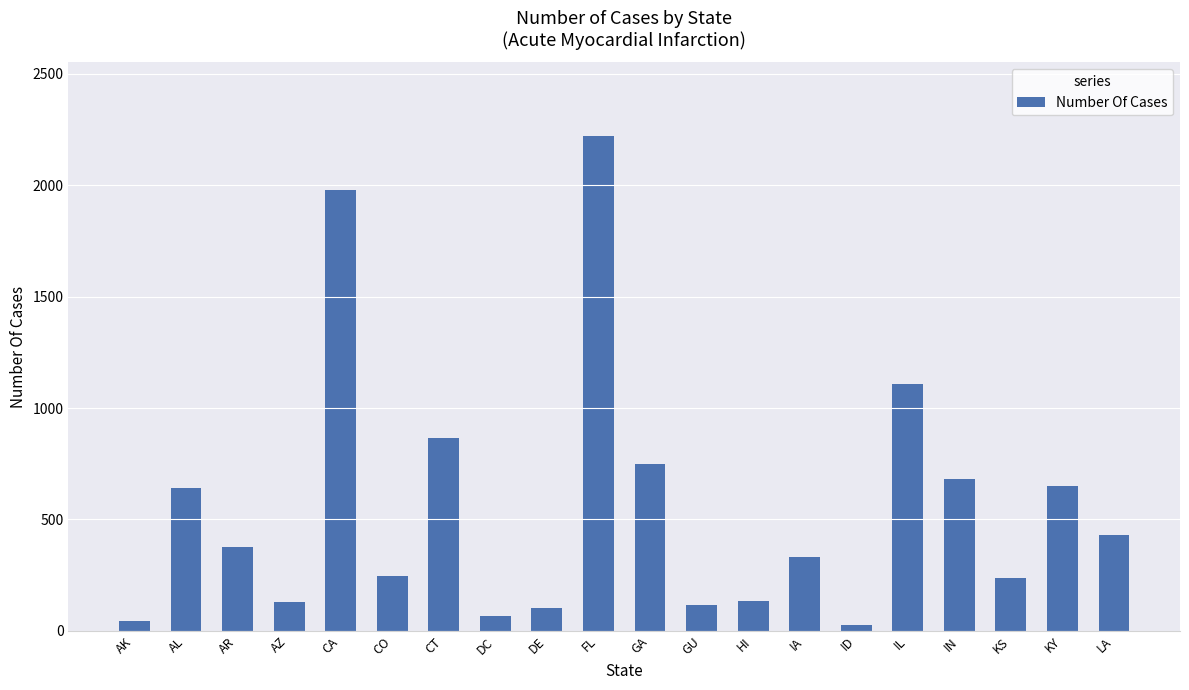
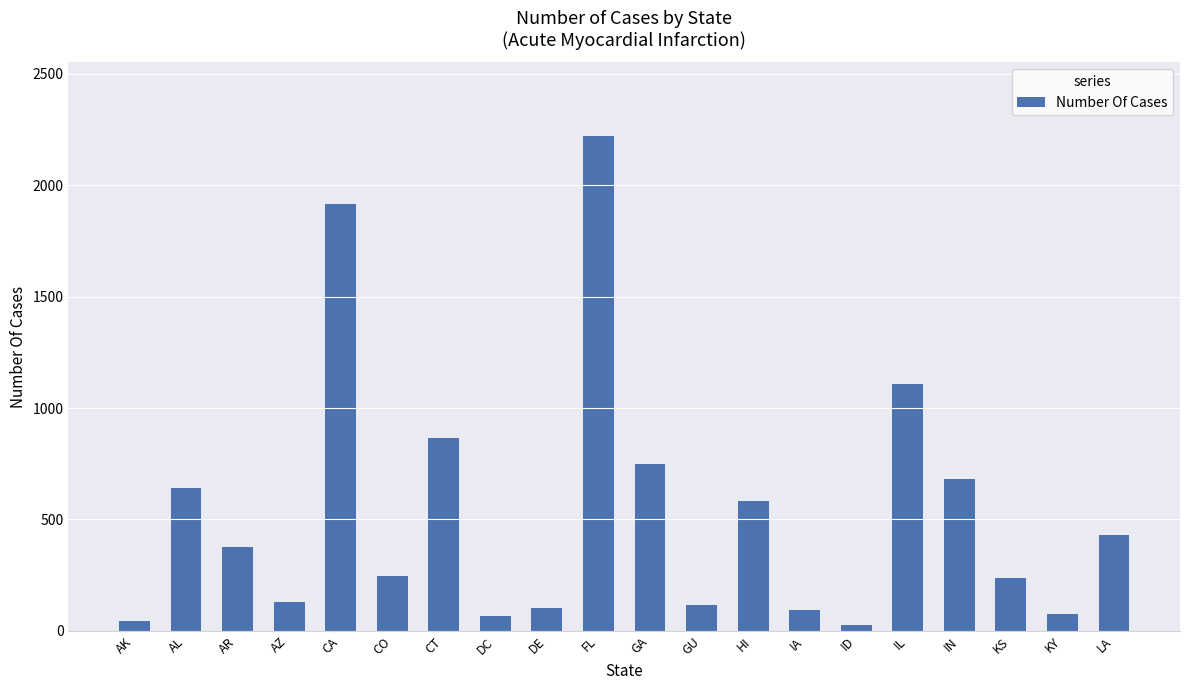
  {
    "AK": 40,
    "AL": 640,
    "AR": 380,
    "AZ": 130,
-   "CA": 1980,
+   "CA": 1920,
    "CO": 250,
    "CT": 870,
    "DC": 70,
    "DE": 100,
    "FL": 2220,
    "GA": 750,
    "GU": 120,
-   "HI": 140,
-   "IA": 330,
+   "HI": 590,
+   "IA": 100,
    "ID": 30,
    "IL": 1110,
    "IN": 680,
    "KS": 240,
-   "KY": 650,
+   "KY": 80,
    "LA": 430
  }
